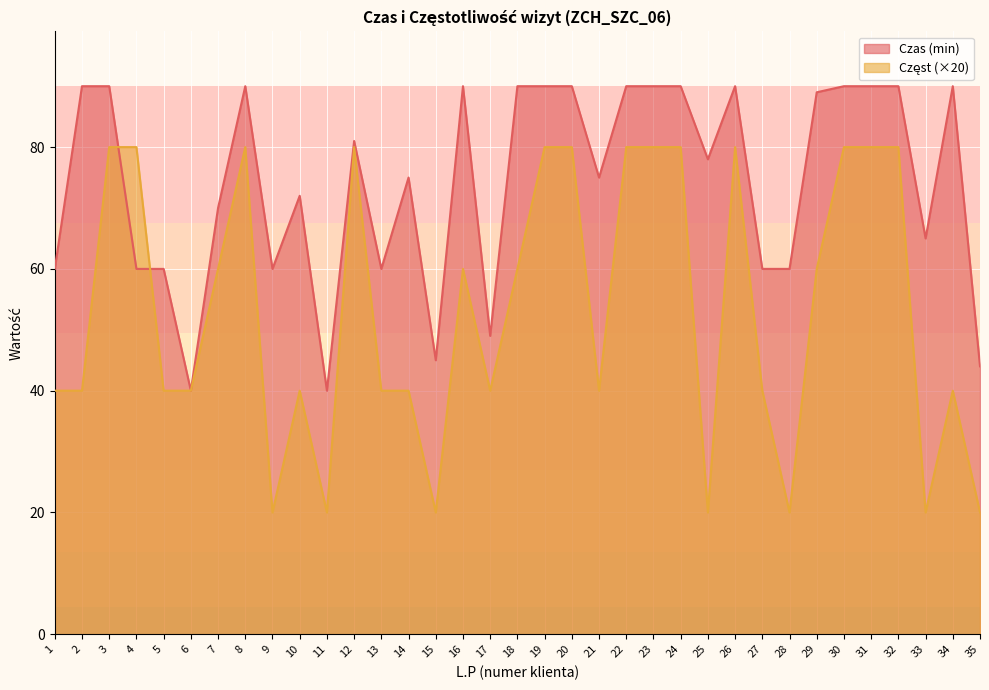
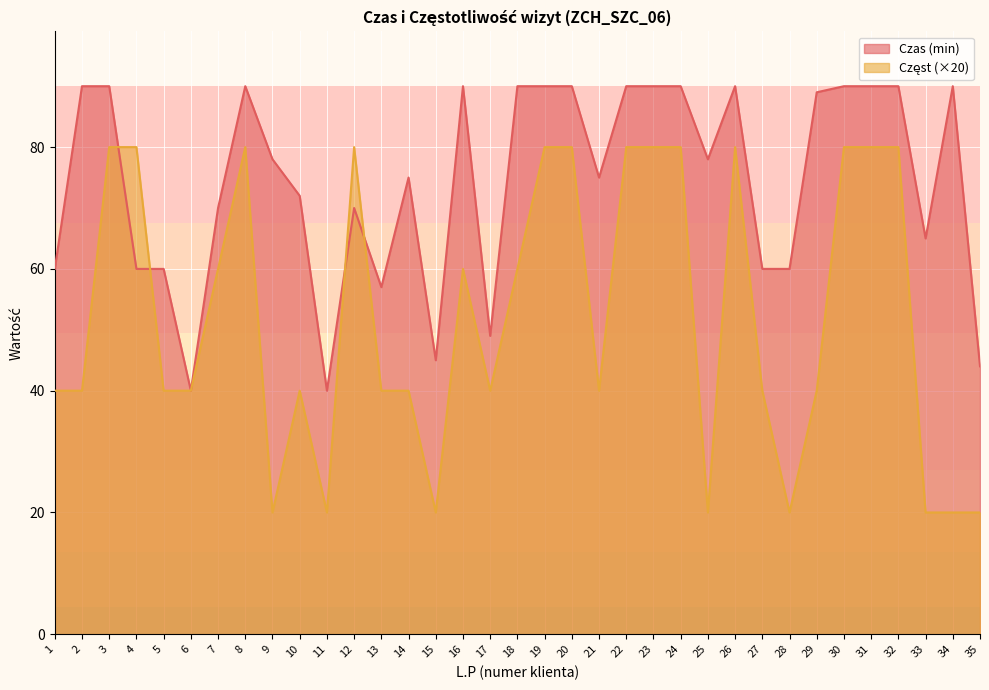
  {
    "Czas (min)": {
      "1": 60,
      "2": 90,
      "3": 90,
      "4": 60,
      "5": 60,
      "7": 70,
      "8": 90,
-     "9": 60,
+     "9": 78,
      "10": 72,
      "11": 40,
-     "12": 81,
-     "13": 60,
+     "12": 70,
+     "13": 57,
      "14": 75,
      "15": 45,
      "16": 90,
      "17": 49,
      "18": 90,
      "19": 90,
      "20": 90,
      "21": 75,
      "22": 90,
      "23": 90,
      "24": 90,
      "25": 78,
      "26": 90,
      "27": 60,
      "28": 60,
      "29": 89,
      "30": 90,
      "31": 90,
      "32": 90,
      "33": 65,
      "34": 90,
      "35": 44
    },
    "Częst (×20)": {
      "1": 40,
      "2": 40,
      "3": 80,
      "4": 80,
      "5": 40,
      "7": 60,
      "8": 80,
      "9": 20,
      "10": 40,
      "11": 20,
      "12": 80,
      "13": 40,
      "14": 40,
      "15": 20,
      "16": 60,
      "17": 40,
      "18": 60,
      "19": 80,
      "20": 80,
      "21": 40,
      "22": 80,
      "23": 80,
      "24": 80,
      "25": 20,
      "26": 80,
      "27": 40,
      "28": 20,
-     "29": 60,
+     "29": 40,
      "30": 80,
      "31": 80,
      "32": 80,
      "33": 20,
-     "34": 40,
+     "34": 20,
      "35": 20
    }
  }
